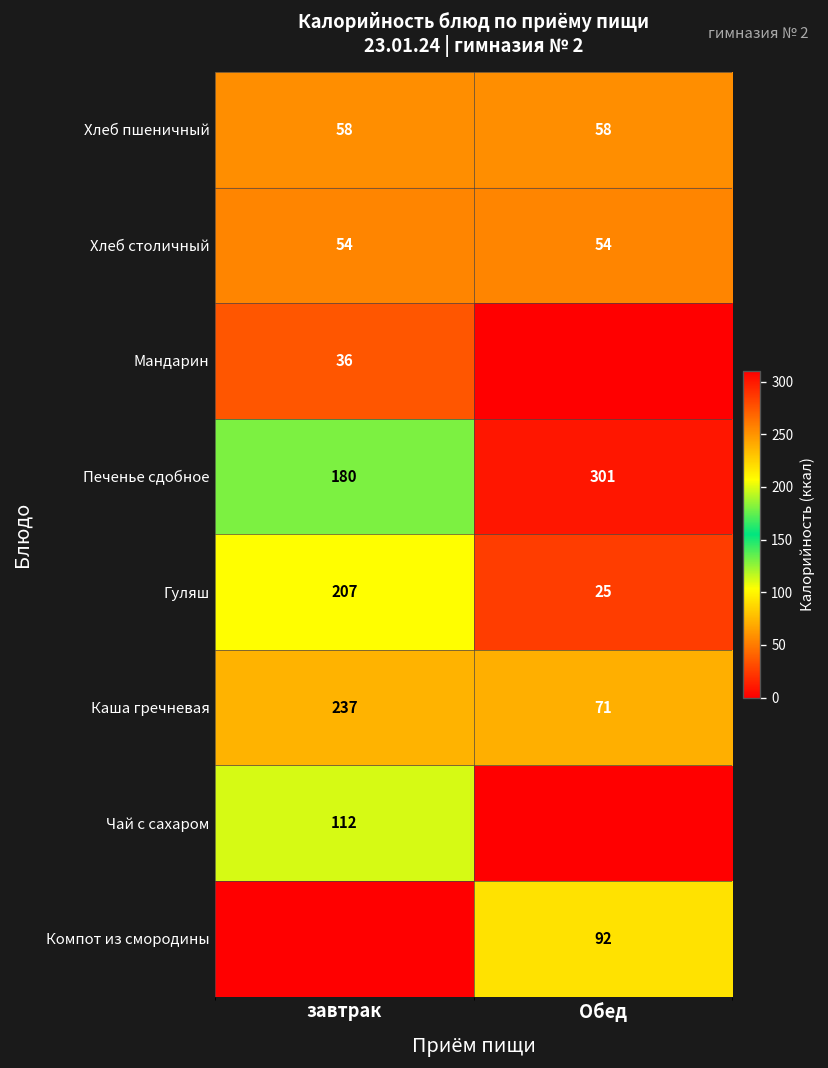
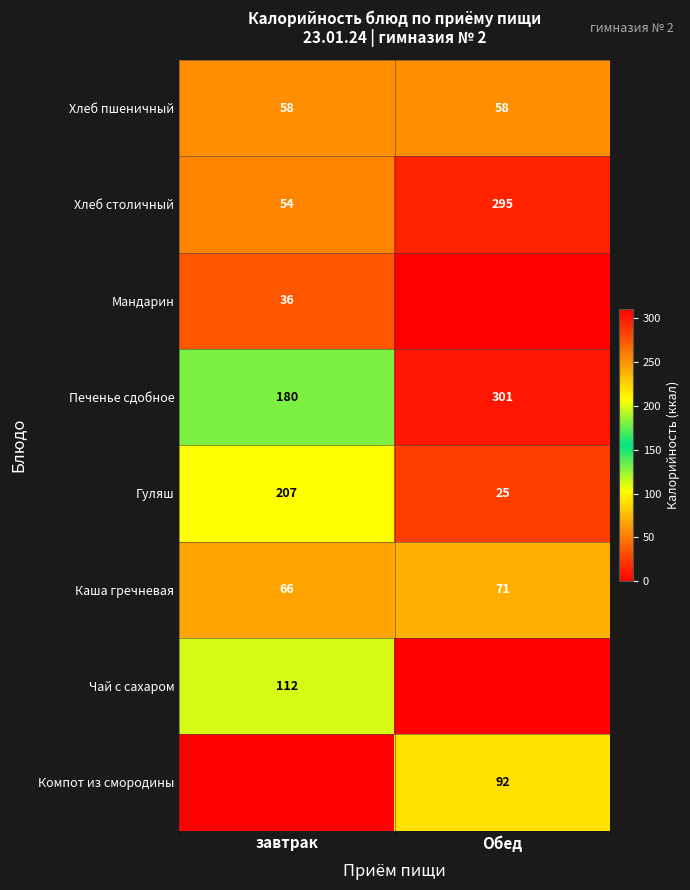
  {
    "Хлеб пшеничный": {
      "завтрак": 58,
      "Обед": 58
    },
    "Хлеб столичный": {
      "завтрак": 54,
-     "Обед": 54
+     "Обед": 295
    },
    "Мандарин": {
      "завтрак": 36
    },
    "Печенье сдобное": {
      "завтрак": 180,
      "Обед": 301
    },
    "Гуляш": {
      "завтрак": 207,
      "Обед": 25
    },
    "Каша гречневая": {
-     "завтрак": 237,
+     "завтрак": 66,
      "Обед": 71
    },
    "Чай с сахаром": {
      "завтрак": 112
    },
    "Компот из смородины": {
      "Обед": 92
    }
  }
